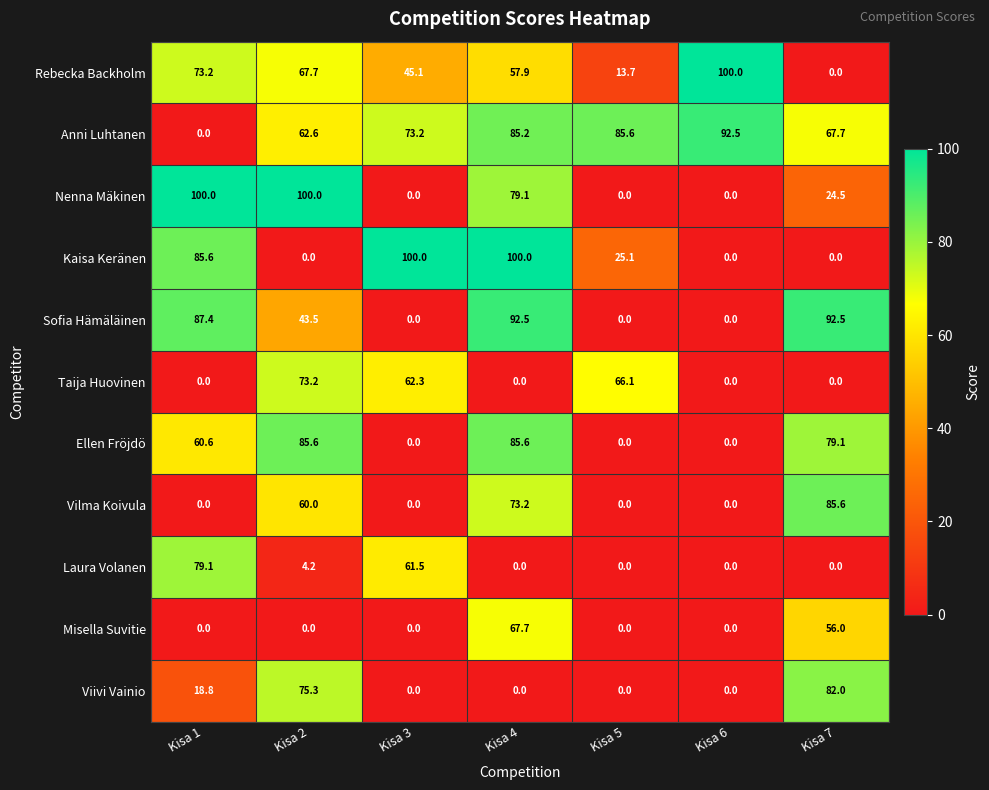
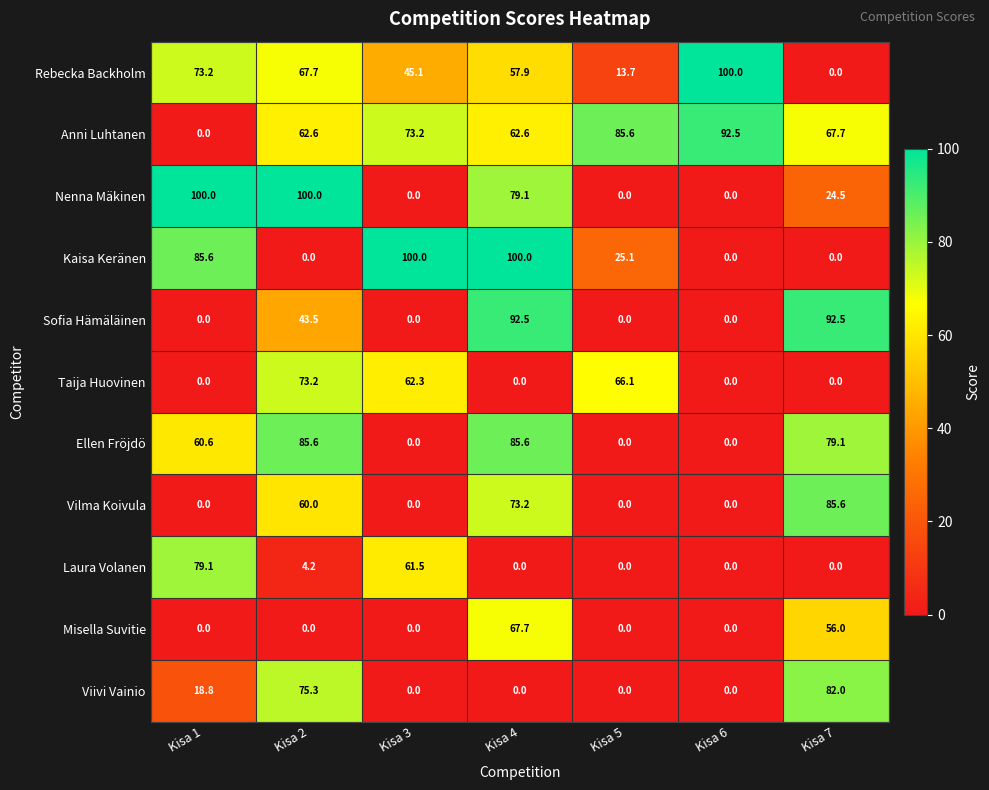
  {
    "Rebecka Backholm": {
      "Kisa 1": 73.2,
      "Kisa 2": 67.7,
      "Kisa 3": 45.1,
      "Kisa 4": 57.9,
      "Kisa 5": 13.7,
      "Kisa 6": 100.0,
      "Kisa 7": 0.0
    },
    "Anni Luhtanen": {
      "Kisa 1": 0.0,
      "Kisa 2": 62.6,
      "Kisa 3": 73.2,
-     "Kisa 4": 85.2,
+     "Kisa 4": 62.6,
      "Kisa 5": 85.6,
      "Kisa 6": 92.5,
      "Kisa 7": 67.7
    },
    "Nenna Mäkinen": {
      "Kisa 1": 100.0,
      "Kisa 2": 100.0,
      "Kisa 3": 0.0,
      "Kisa 4": 79.1,
      "Kisa 5": 0.0,
      "Kisa 6": 0.0,
      "Kisa 7": 24.5
    },
    "Kaisa Keränen": {
      "Kisa 1": 85.6,
      "Kisa 2": 0.0,
      "Kisa 3": 100.0,
      "Kisa 4": 100.0,
      "Kisa 5": 25.1,
      "Kisa 6": 0.0,
      "Kisa 7": 0.0
    },
    "Sofia Hämäläinen": {
-     "Kisa 1": 87.4,
+     "Kisa 1": 0.0,
      "Kisa 2": 43.5,
      "Kisa 3": 0.0,
      "Kisa 4": 92.5,
      "Kisa 5": 0.0,
      "Kisa 6": 0.0,
      "Kisa 7": 92.5
    },
    "Taija Huovinen": {
      "Kisa 1": 0.0,
      "Kisa 2": 73.2,
      "Kisa 3": 62.3,
      "Kisa 4": 0.0,
      "Kisa 5": 66.1,
      "Kisa 6": 0.0,
      "Kisa 7": 0.0
    },
    "Ellen Fröjdö": {
      "Kisa 1": 60.6,
      "Kisa 2": 85.6,
      "Kisa 3": 0.0,
      "Kisa 4": 85.6,
      "Kisa 5": 0.0,
      "Kisa 6": 0.0,
      "Kisa 7": 79.1
    },
    "Vilma Koivula": {
      "Kisa 1": 0.0,
      "Kisa 2": 60.0,
      "Kisa 3": 0.0,
      "Kisa 4": 73.2,
      "Kisa 5": 0.0,
      "Kisa 6": 0.0,
      "Kisa 7": 85.6
    },
    "Laura Volanen": {
      "Kisa 1": 79.1,
      "Kisa 2": 4.2,
      "Kisa 3": 61.5,
      "Kisa 4": 0.0,
      "Kisa 5": 0.0,
      "Kisa 6": 0.0,
      "Kisa 7": 0.0
    },
    "Misella Suvitie": {
      "Kisa 1": 0.0,
      "Kisa 2": 0.0,
      "Kisa 3": 0.0,
      "Kisa 4": 67.7,
      "Kisa 5": 0.0,
      "Kisa 6": 0.0,
      "Kisa 7": 56.0
    },
    "Viivi Vainio": {
      "Kisa 1": 18.8,
      "Kisa 2": 75.3,
      "Kisa 3": 0.0,
      "Kisa 4": 0.0,
      "Kisa 5": 0.0,
      "Kisa 6": 0.0,
      "Kisa 7": 82.0
    }
  }
